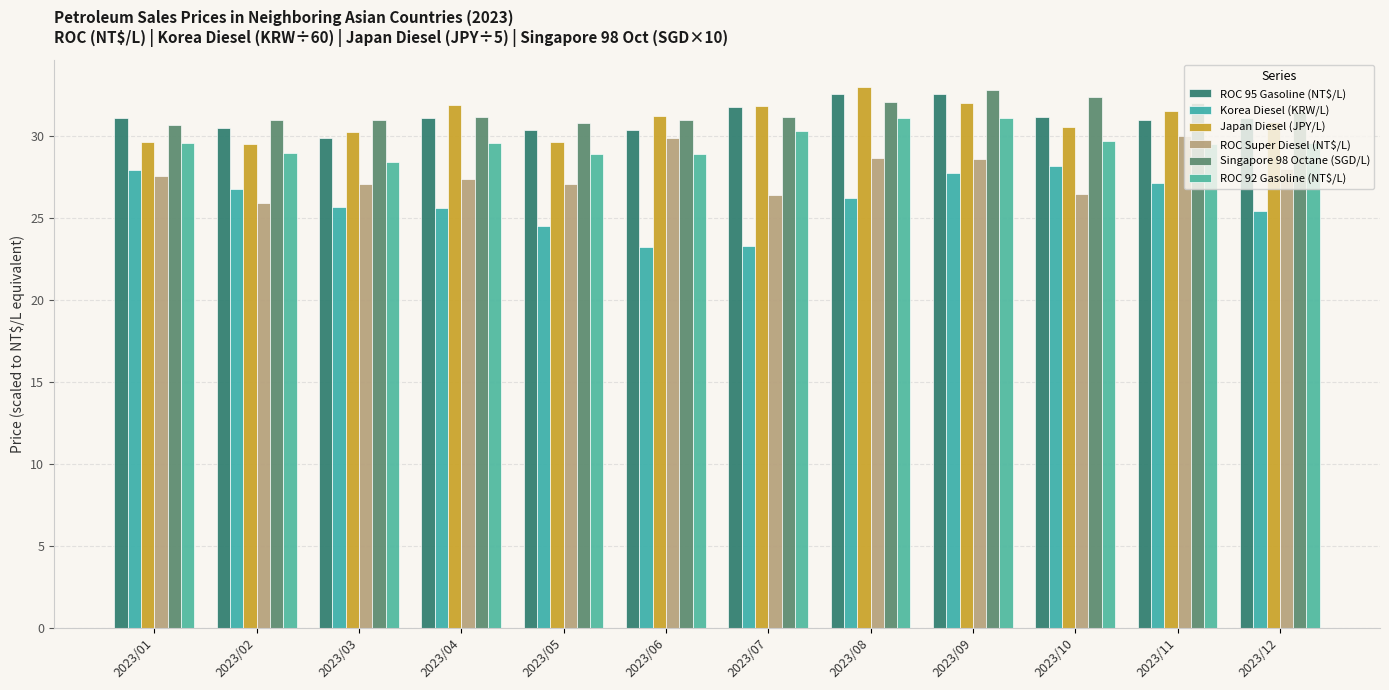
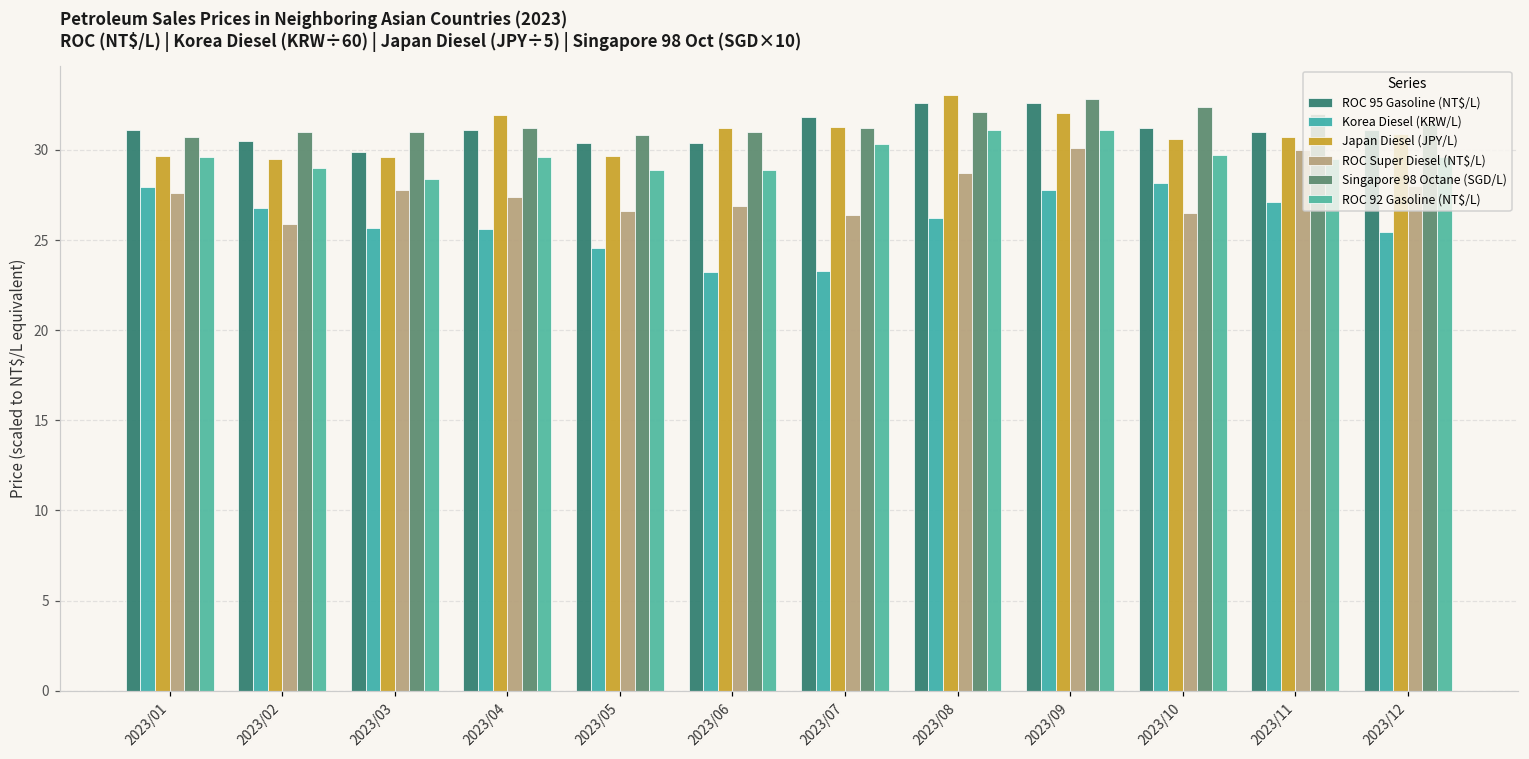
  {
    "Japan Diesel (JPY/L)": {
      "2023/01": 29.7,
      "2023/02": 29.5,
-     "2023/03": 30.3,
+     "2023/03": 29.6,
      "2023/04": 31.9,
      "2023/05": 29.7,
      "2023/06": 31.2,
-     "2023/07": 31.9,
+     "2023/07": 31.3,
      "2023/08": 33.0,
      "2023/09": 32.0,
      "2023/10": 30.6,
-     "2023/11": 31.6
+     "2023/11": 30.7
    },
    "ROC Super Diesel (NT$/L)": {
      "2023/01": 27.6,
      "2023/02": 25.9,
-     "2023/03": 27.1,
+     "2023/03": 27.8,
      "2023/04": 27.4,
-     "2023/05": 27.1,
-     "2023/06": 29.9,
+     "2023/05": 26.6,
+     "2023/06": 26.9,
      "2023/07": 26.4,
      "2023/08": 28.7,
-     "2023/09": 28.6,
+     "2023/09": 30.1,
      "2023/10": 26.5
    }
  }
